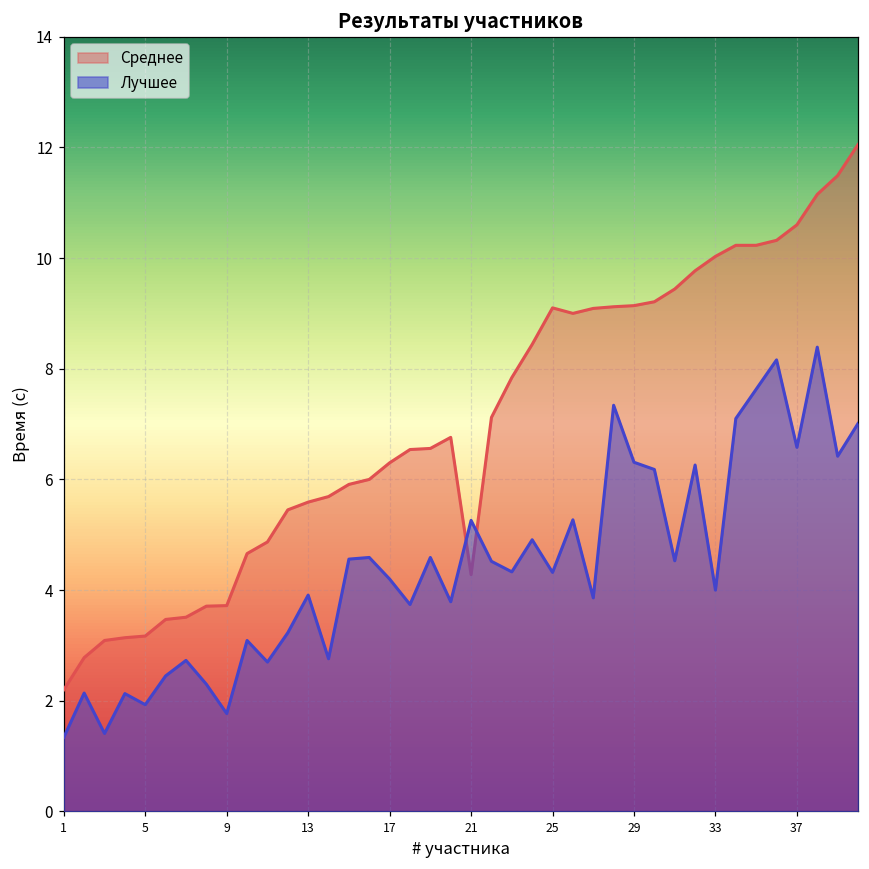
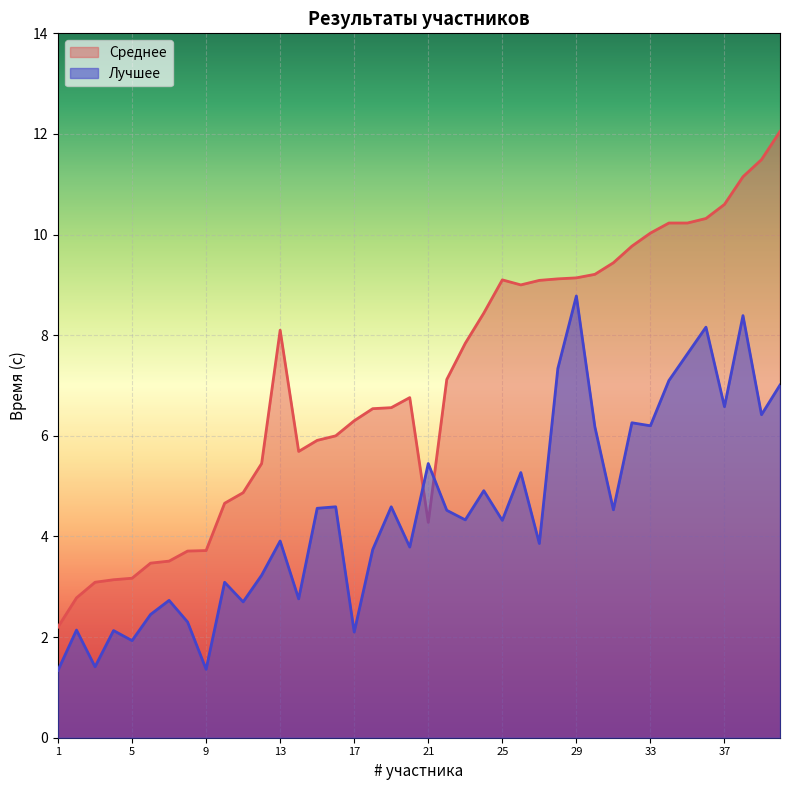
  {
    "Среднее": {
      "1": 2.2,
      "5": 3.2,
      "9": 3.7,
-     "13": 5.6,
+     "13": 8.1,
      "17": 6.3,
      "21": 4.3,
      "25": 9.1,
      "29": 9.1,
      "33": 10.0,
      "37": 10.6
    },
    "Лучшее": {
      "1": 1.3,
      "5": 1.9,
-     "9": 1.8,
+     "9": 1.4,
      "13": 3.9,
-     "17": 4.2,
-     "21": 5.3,
+     "17": 2.1,
+     "21": 5.5,
      "25": 4.3,
-     "29": 6.3,
-     "33": 4.0,
+     "29": 8.8,
+     "33": 6.2,
      "37": 6.6
    }
  }
